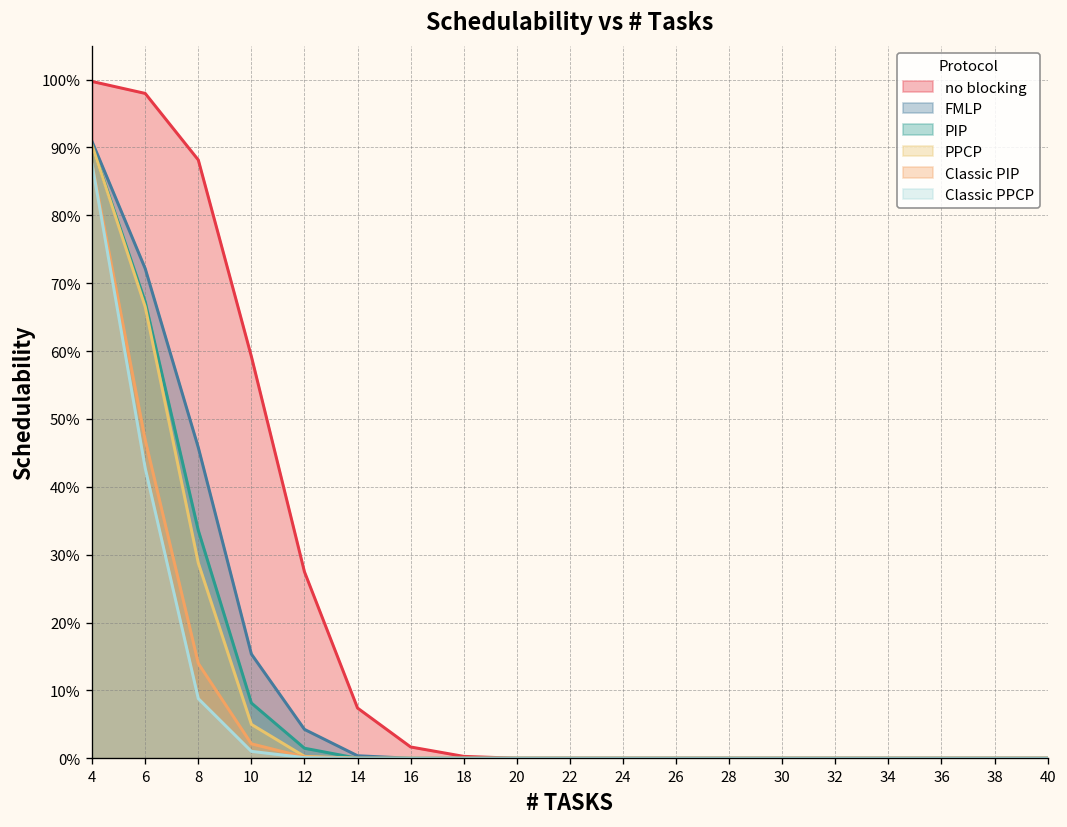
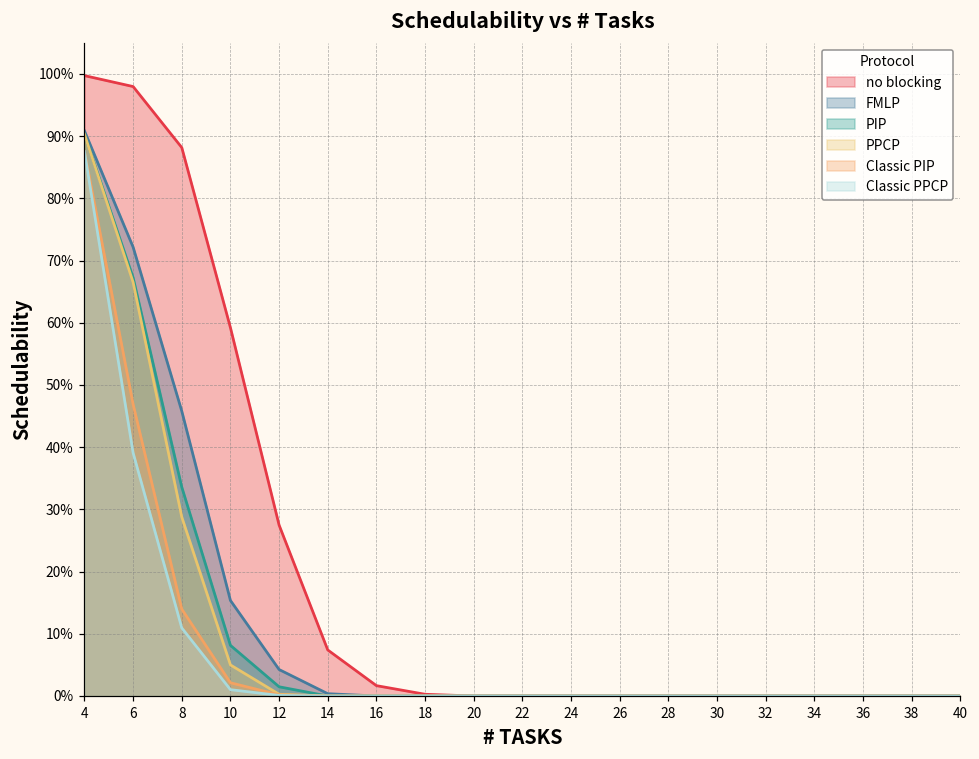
  {
    "Classic PPCP": {
-     "6": "43%",
-     "8": "9%",
+     "6": "39%",
+     "8": "11%",
      "10": "1%"
    }
  }
